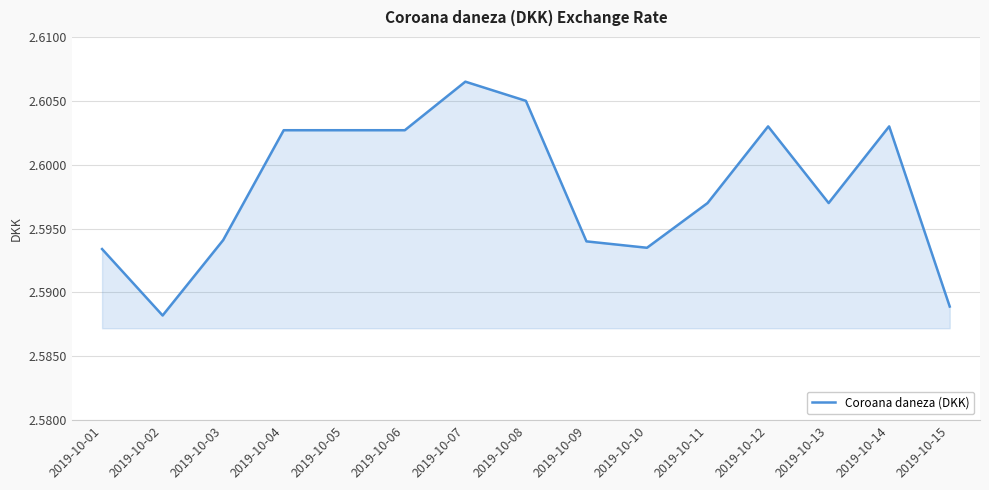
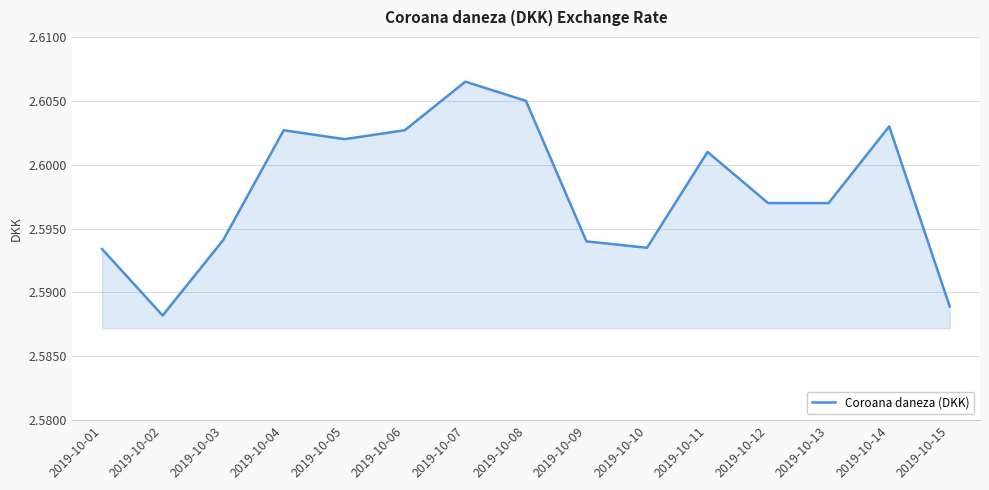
  {
    "2019-10-01": 2.5934,
    "2019-10-02": 2.5882,
    "2019-10-03": 2.5941,
    "2019-10-04": 2.6027,
-   "2019-10-05": 2.6027,
+   "2019-10-05": 2.6020,
    "2019-10-06": 2.6027,
    "2019-10-07": 2.6065,
    "2019-10-08": 2.6050,
    "2019-10-09": 2.5940,
    "2019-10-10": 2.5935,
-   "2019-10-11": 2.597,
-   "2019-10-12": 2.603,
+   "2019-10-11": 2.601,
+   "2019-10-12": 2.597,
    "2019-10-13": 2.5970,
    "2019-10-14": 2.6030,
    "2019-10-15": 2.5889
  }
